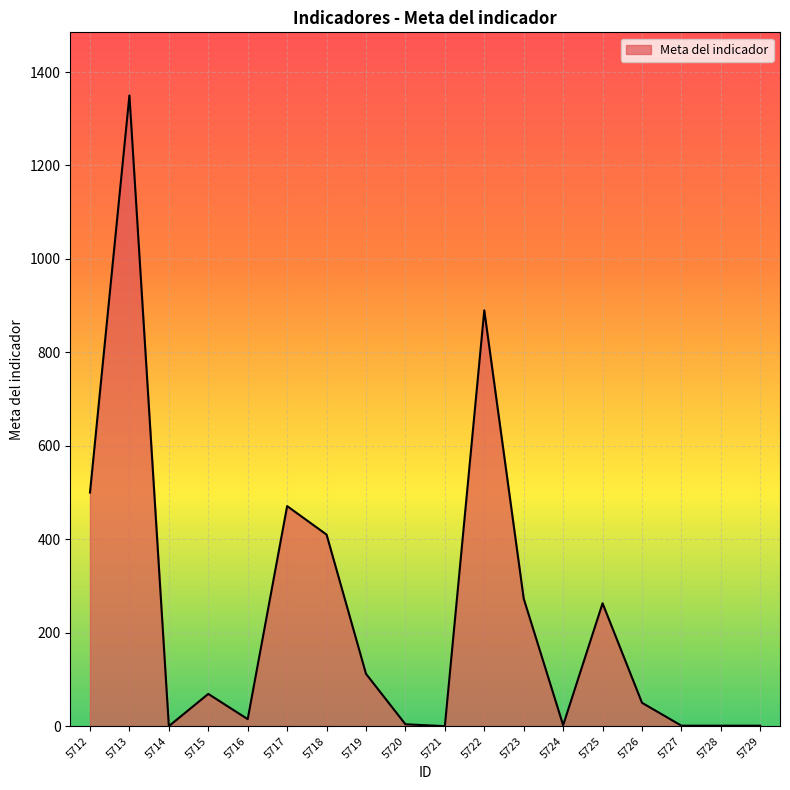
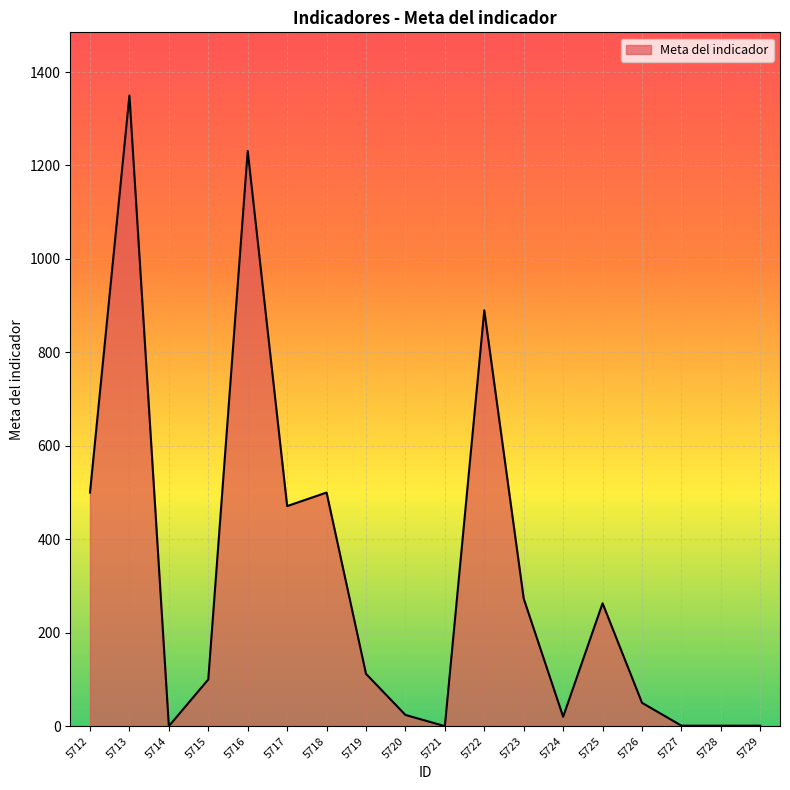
  {
    "5712": 500,
    "5713": 1350,
    "5714": 0,
-   "5715": 70,
-   "5716": 20,
+   "5715": 100,
+   "5716": 1230,
    "5717": 470,
-   "5718": 410,
+   "5718": 500,
    "5719": 110,
-   "5720": 0,
+   "5720": 20,
    "5721": 0,
    "5722": 890,
    "5723": 270,
-   "5724": 0,
+   "5724": 20,
    "5725": 260,
    "5726": 50,
    "5727": 0,
    "5728": 0,
    "5729": 0
  }
